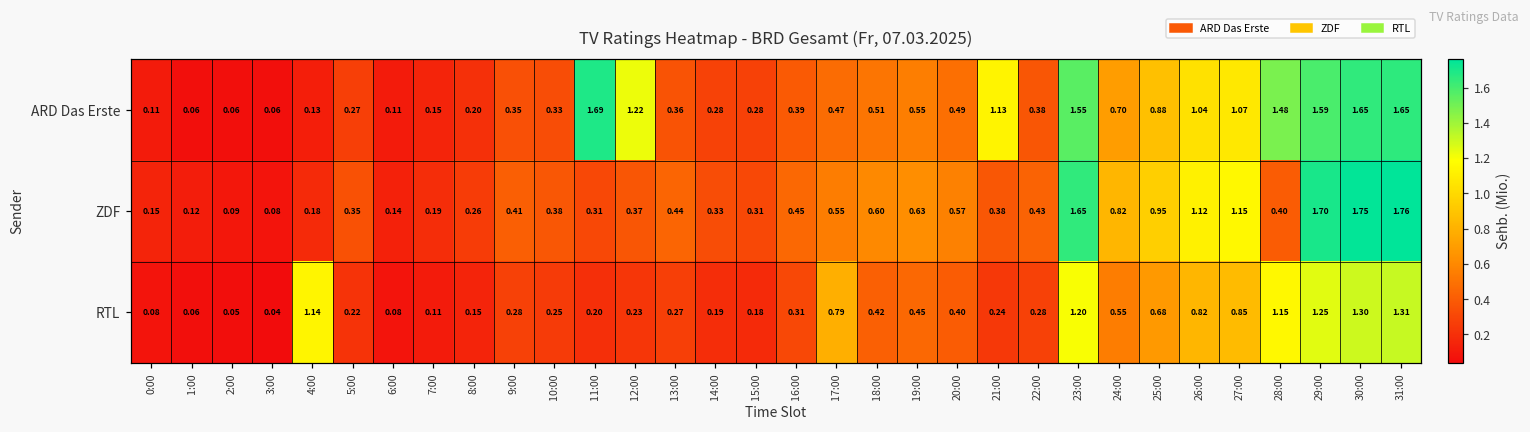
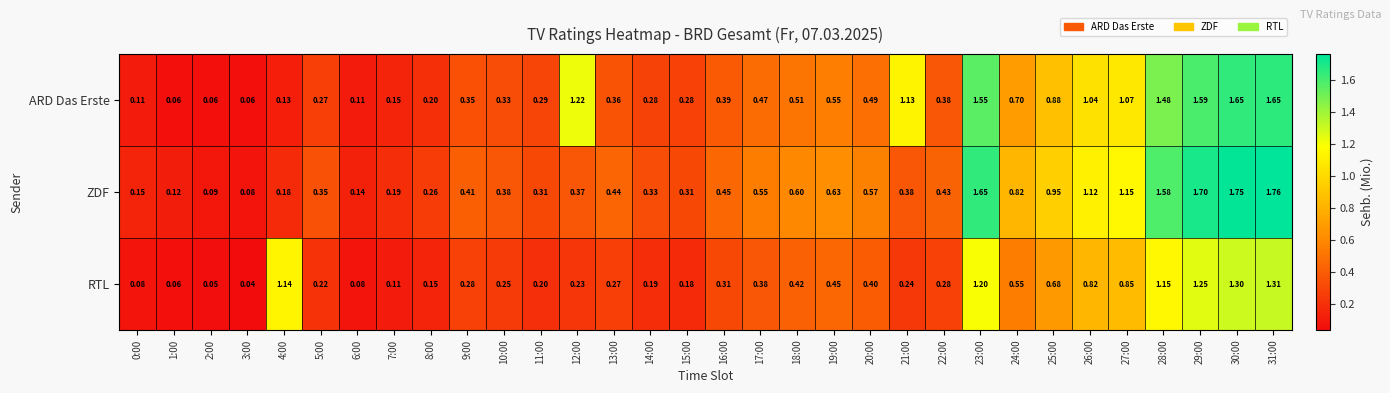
  {
    "ARD Das Erste": {
      "0:00": 0.11,
      "1:00": 0.06,
      "2:00": 0.06,
      "3:00": 0.06,
      "4:00": 0.13,
      "5:00": 0.27,
      "6:00": 0.11,
      "7:00": 0.15,
      "8:00": 0.20,
      "9:00": 0.35,
      "10:00": 0.33,
-     "11:00": 1.69,
+     "11:00": 0.29,
      "12:00": 1.22,
      "13:00": 0.36,
      "14:00": 0.28,
      "15:00": 0.28,
      "16:00": 0.39,
      "17:00": 0.47,
      "18:00": 0.51,
      "19:00": 0.55,
      "20:00": 0.49,
      "21:00": 1.13,
      "22:00": 0.38,
      "23:00": 1.55,
      "24:00": 0.70,
      "25:00": 0.88,
      "26:00": 1.04,
      "27:00": 1.07,
      "28:00": 1.48,
      "29:00": 1.59,
      "30:00": 1.65,
      "31:00": 1.65
    },
    "ZDF": {
      "0:00": 0.15,
      "1:00": 0.12,
      "2:00": 0.09,
      "3:00": 0.08,
      "4:00": 0.18,
      "5:00": 0.35,
      "6:00": 0.14,
      "7:00": 0.19,
      "8:00": 0.26,
      "9:00": 0.41,
      "10:00": 0.38,
      "11:00": 0.31,
      "12:00": 0.37,
      "13:00": 0.44,
      "14:00": 0.33,
      "15:00": 0.31,
      "16:00": 0.45,
      "17:00": 0.55,
      "18:00": 0.60,
      "19:00": 0.63,
      "20:00": 0.57,
      "21:00": 0.38,
      "22:00": 0.43,
      "23:00": 1.65,
      "24:00": 0.82,
      "25:00": 0.95,
      "26:00": 1.12,
      "27:00": 1.15,
-     "28:00": 0.40,
+     "28:00": 1.58,
      "29:00": 1.70,
      "30:00": 1.75,
      "31:00": 1.76
    },
    "RTL": {
      "0:00": 0.08,
      "1:00": 0.06,
      "2:00": 0.05,
      "3:00": 0.04,
      "4:00": 1.14,
      "5:00": 0.22,
      "6:00": 0.08,
      "7:00": 0.11,
      "8:00": 0.15,
      "9:00": 0.28,
      "10:00": 0.25,
      "11:00": 0.20,
      "12:00": 0.23,
      "13:00": 0.27,
      "14:00": 0.19,
      "15:00": 0.18,
      "16:00": 0.31,
-     "17:00": 0.79,
+     "17:00": 0.38,
      "18:00": 0.42,
      "19:00": 0.45,
      "20:00": 0.40,
      "21:00": 0.24,
      "22:00": 0.28,
      "23:00": 1.20,
      "24:00": 0.55,
      "25:00": 0.68,
      "26:00": 0.82,
      "27:00": 0.85,
      "28:00": 1.15,
      "29:00": 1.25,
      "30:00": 1.30,
      "31:00": 1.31
    }
  }
